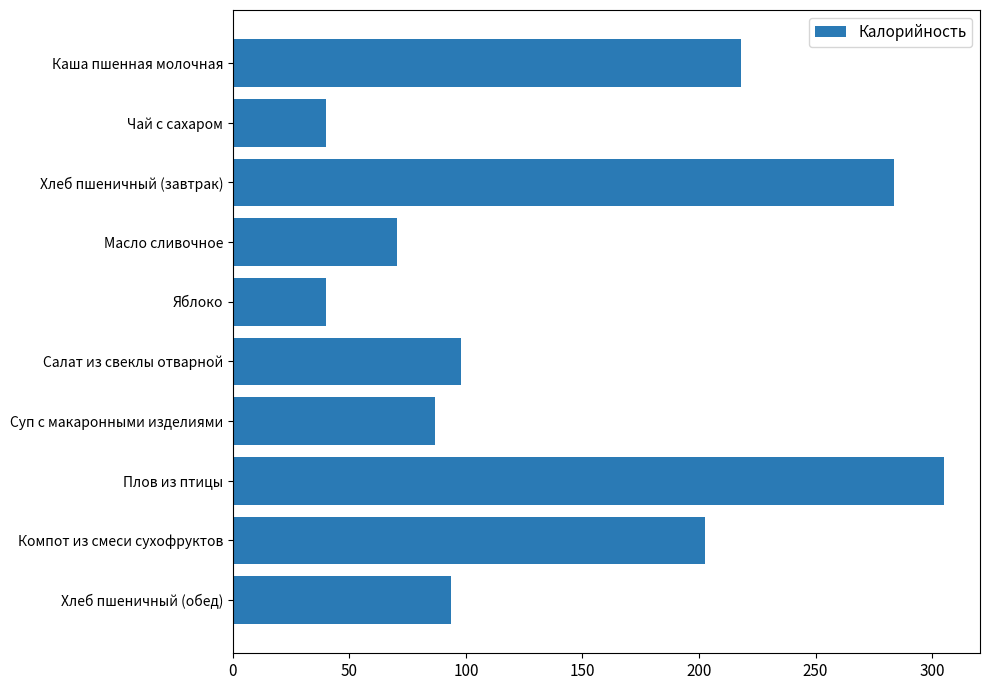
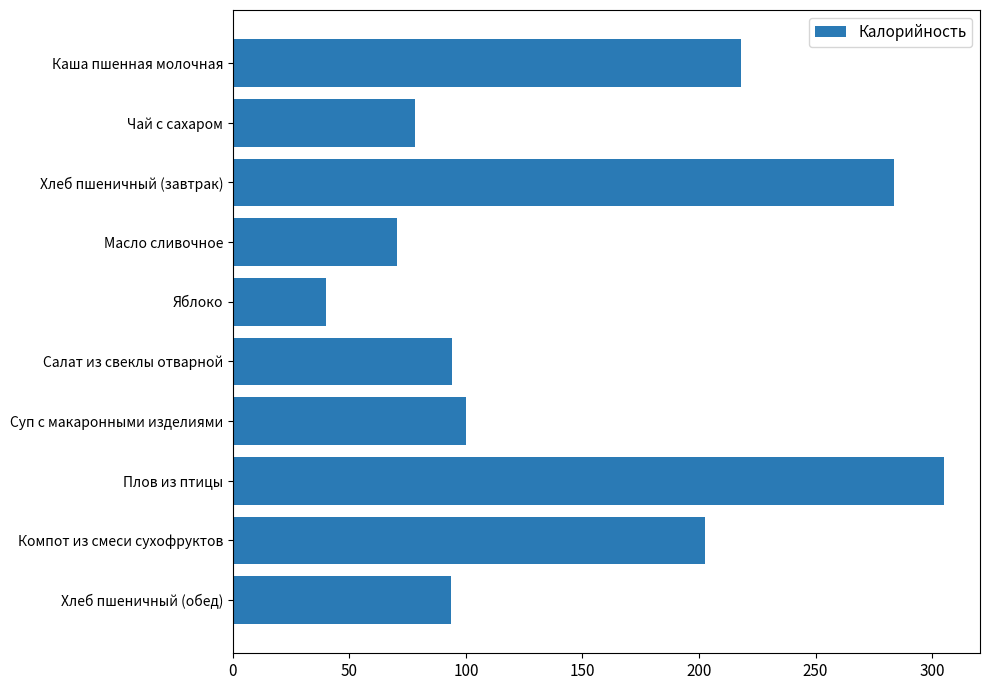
  {
    "Каша пшенная молочная": 218,
-   "Чай с сахаром": 40,
+   "Чай с сахаром": 78,
    "Хлеб пшеничный (завтрак)": 284,
    "Масло сливочное": 70,
    "Яблоко": 40,
-   "Салат из свеклы отварной": 98,
-   "Суп с макаронными изделиями": 87,
+   "Салат из свеклы отварной": 94,
+   "Суп с макаронными изделиями": 100,
    "Плов из птицы": 305,
    "Компот из смеси сухофруктов": 203,
    "Хлеб пшеничный (обед)": 94
  }
